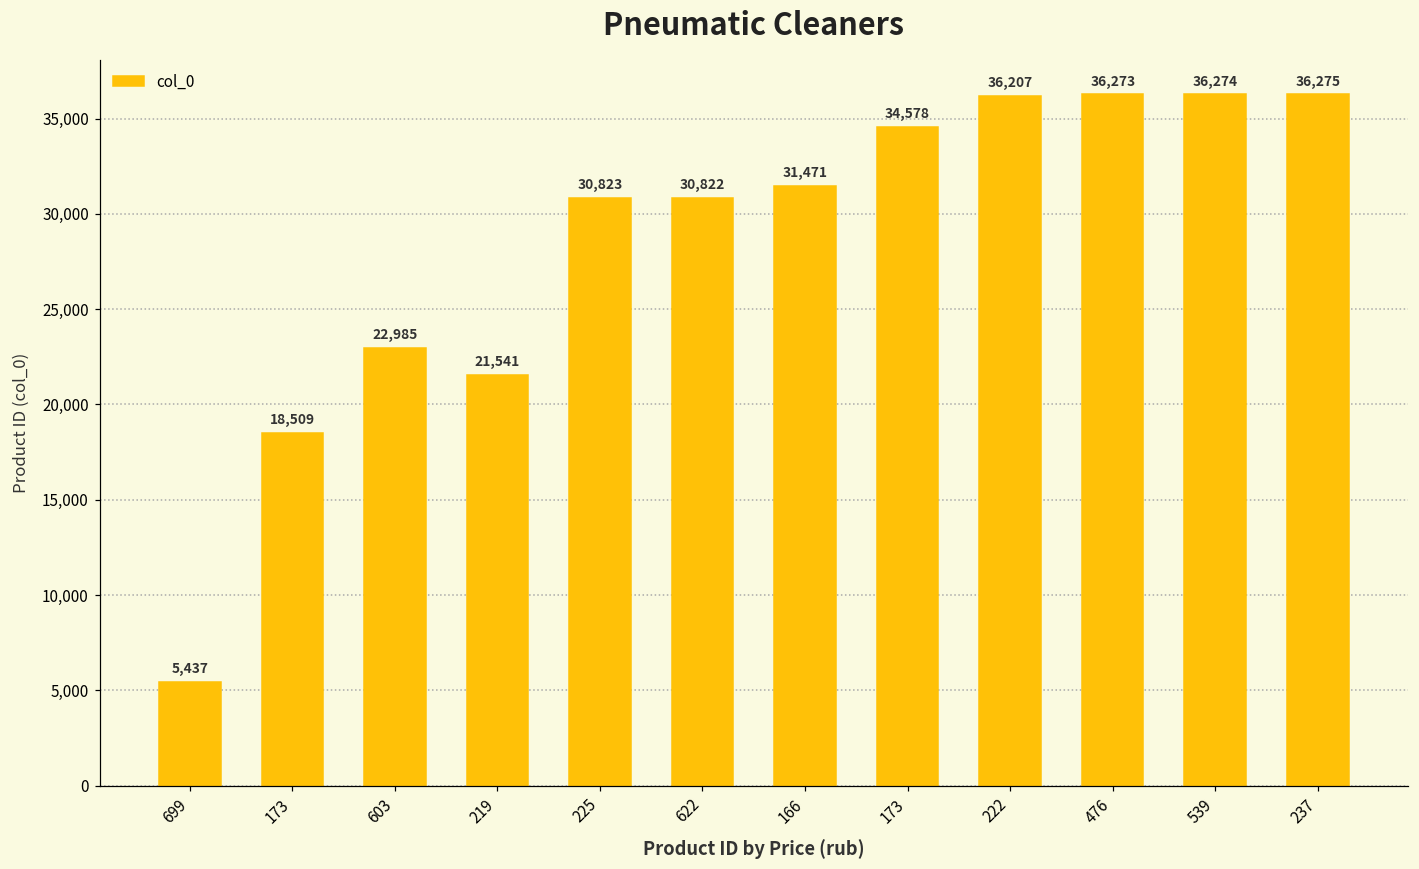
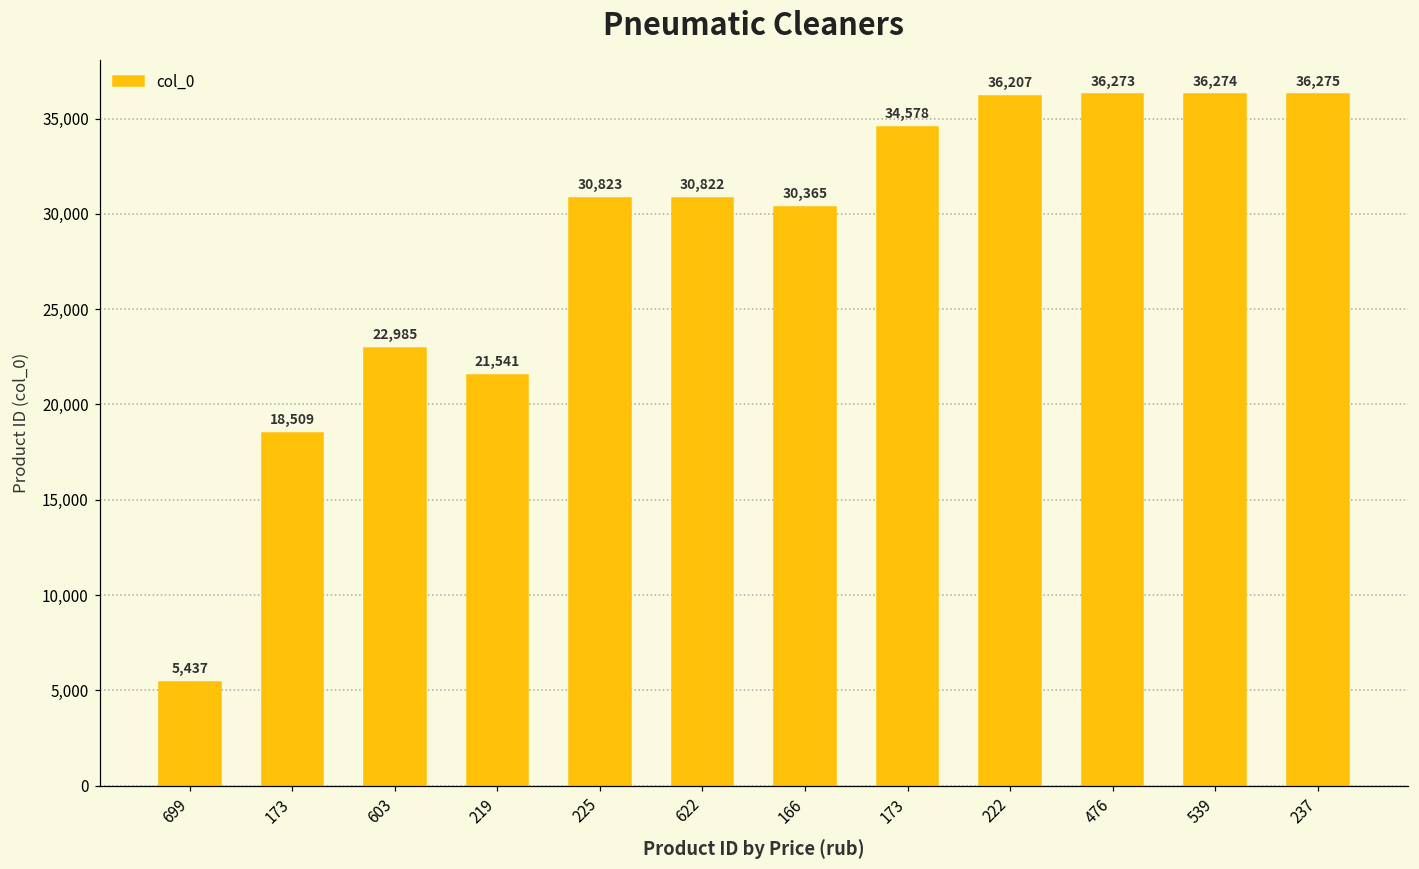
  {
    "699": "5,437",
    "603": "22,985",
    "219": "21,541",
    "225": "30,823",
    "622": "30,822",
-   "166": "31,471",
+   "166": "30,365",
    "222": "36,207",
    "476": "36,273",
    "539": "36,274",
    "237": "36,275"
  }
